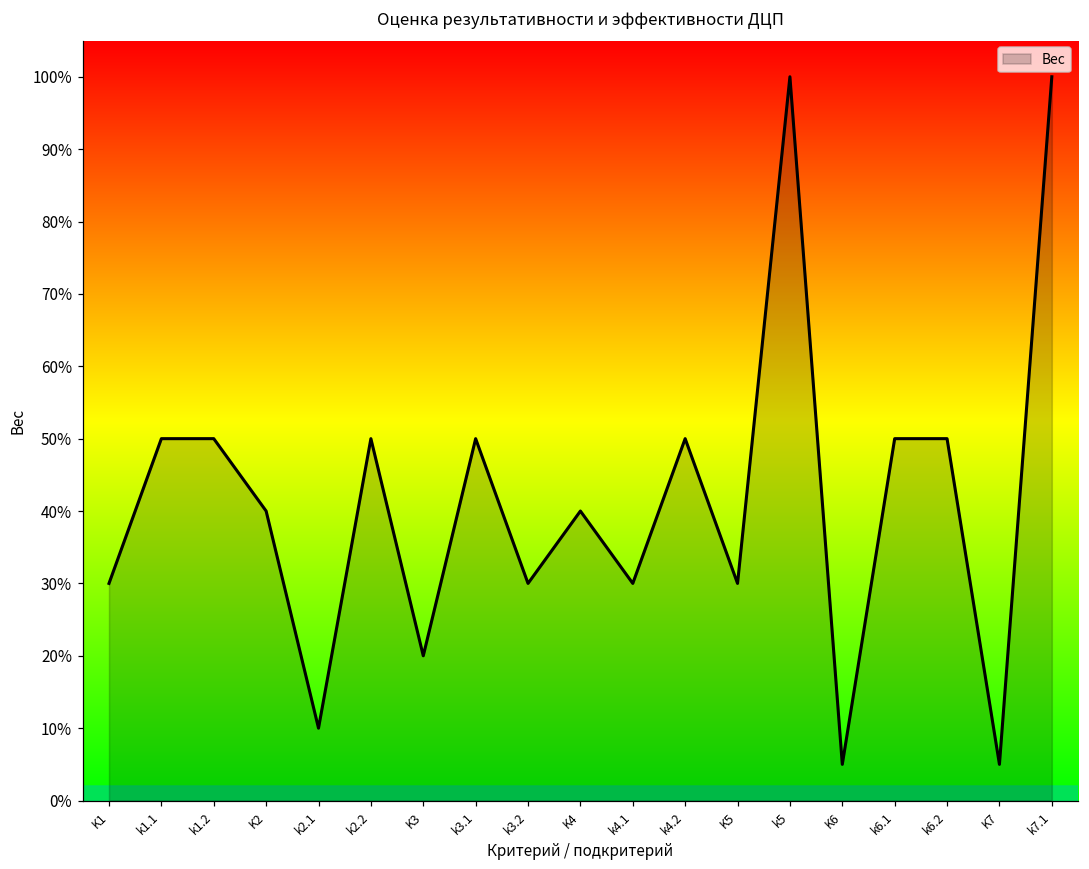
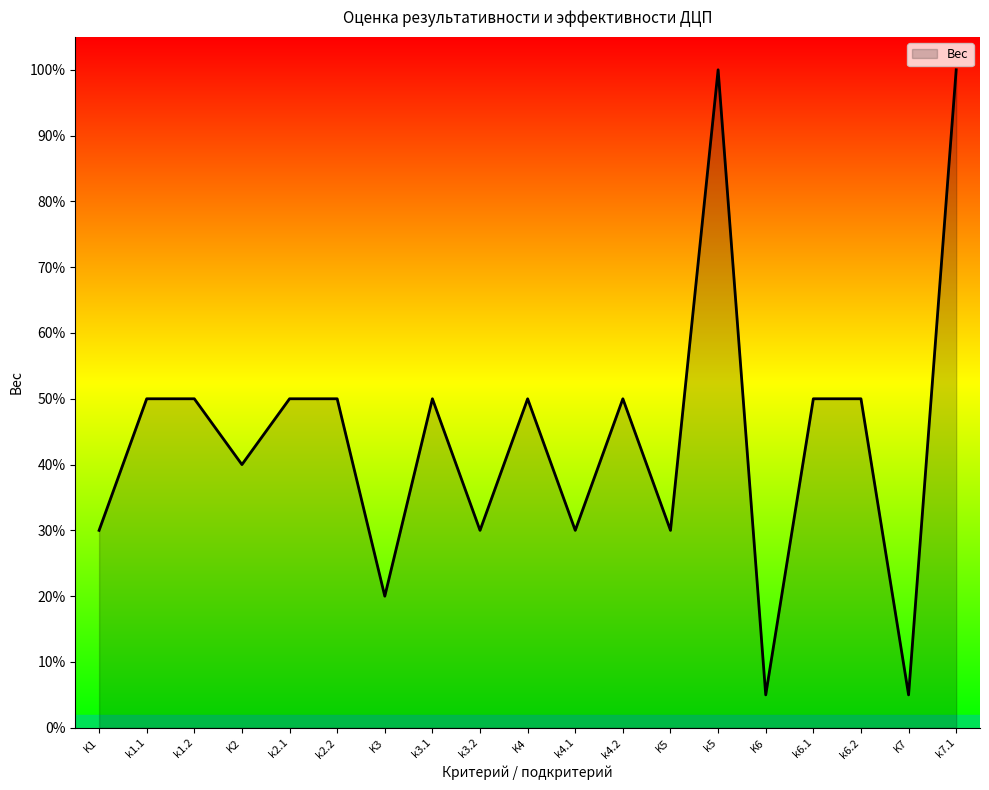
  {
    "K1": "30%",
    "k1.1": "50%",
    "k1.2": "50%",
    "K2": "40%",
-   "k2.1": "10%",
+   "k2.1": "50%",
    "k2.2": "50%",
    "K3": "20%",
    "k3.1": "50%",
    "k3.2": "30%",
-   "K4": "40%",
+   "K4": "50%",
    "k4.1": "30%",
    "k4.2": "50%",
    "K5": "30%",
    "k5": "100%",
    "K6": "5%",
    "k6.1": "50%",
    "k6.2": "50%",
    "K7": "5%",
    "k7.1": "100%"
  }
